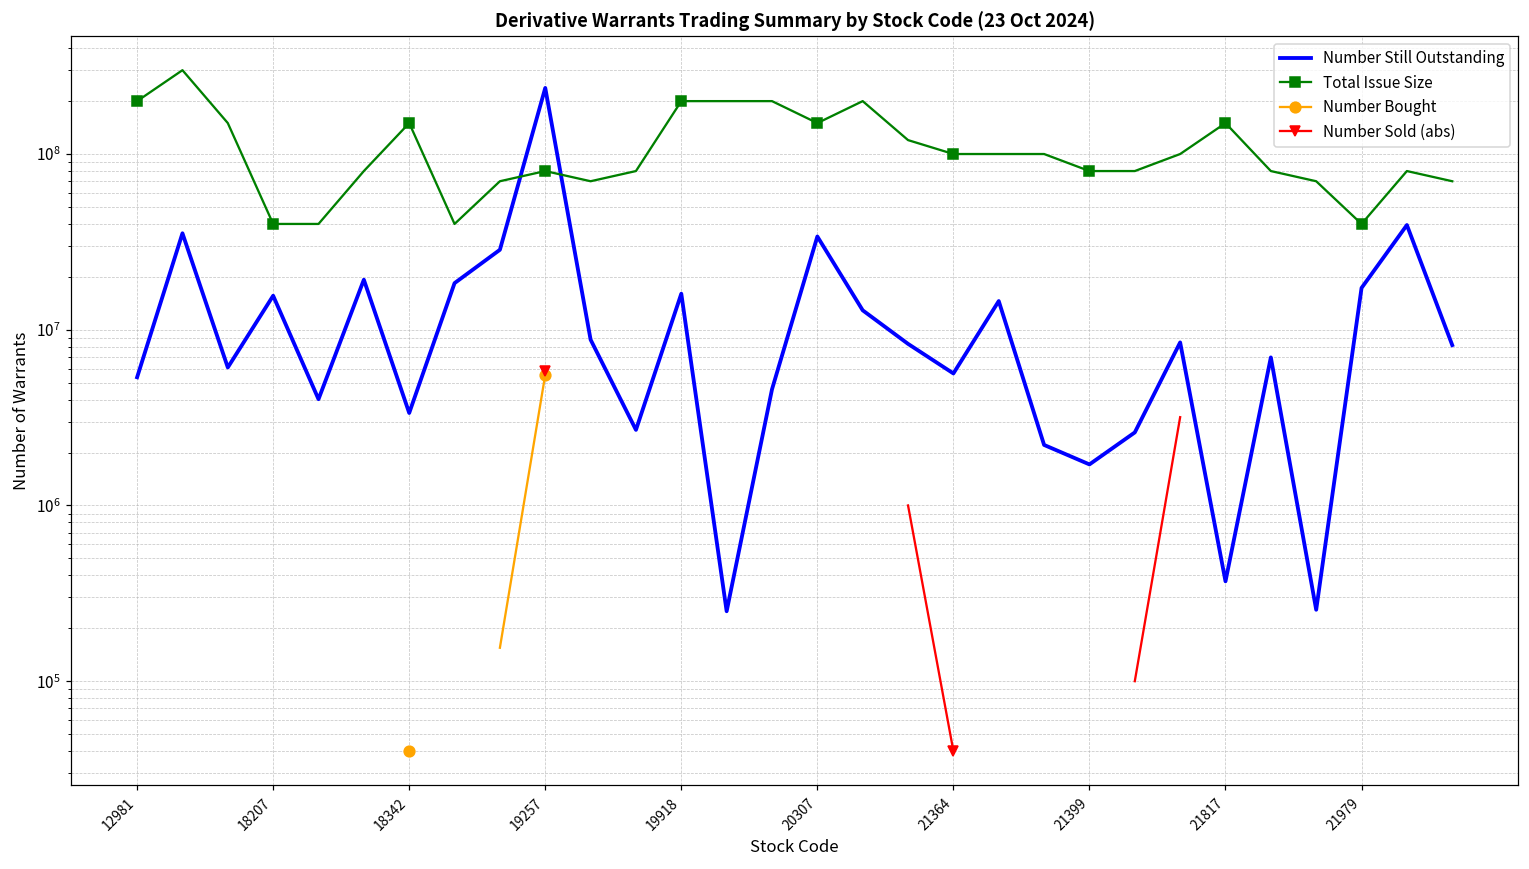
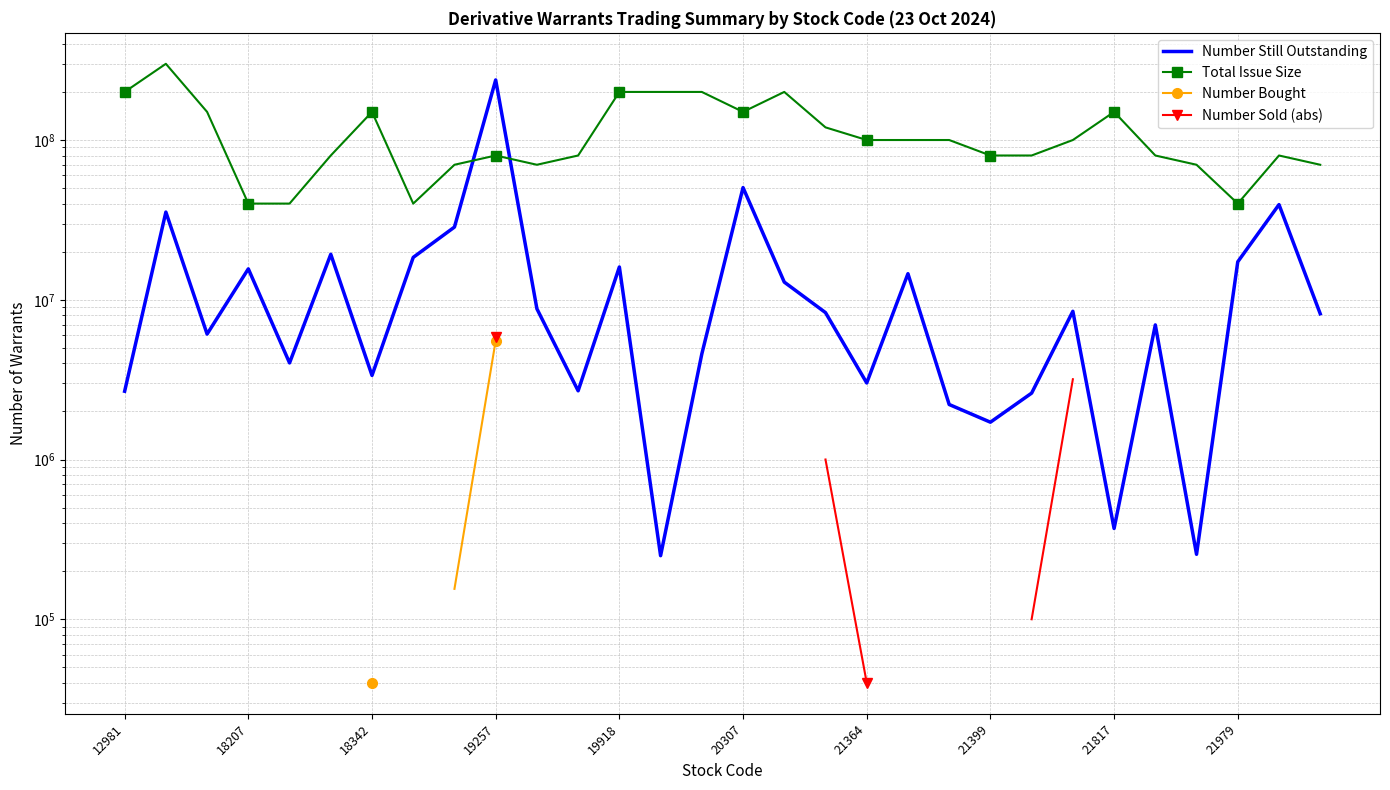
  {
    "Number Still Outstanding": {
-     "12981": 5400000,
+     "12981": 2700000,
      "18207": 16000000,
      "18342": 3400000,
      "19257": 240000000,
      "19918": 16000000,
-     "20307": 34000000,
-     "21364": 5600000,
+     "20307": 50000000,
+     "21364": 3000000,
      "21399": 1700000,
      "21817": 370000,
      "21979": 17000000
    },
    "Total Issue Size": {
      "12981": 200000000,
      "18207": 40000000,
      "18342": 150000000,
      "19257": 80000000,
      "19918": 200000000,
      "20307": 150000000,
      "21364": 100000000,
      "21399": 80000000,
      "21817": 150000000,
      "21979": 40000000
    },
    "Number Bought": {
      "18342": 40000,
      "19257": 5600000
    },
    "Number Sold (abs)": {
      "19257": 5900000,
      "21364": 40000
    }
  }
